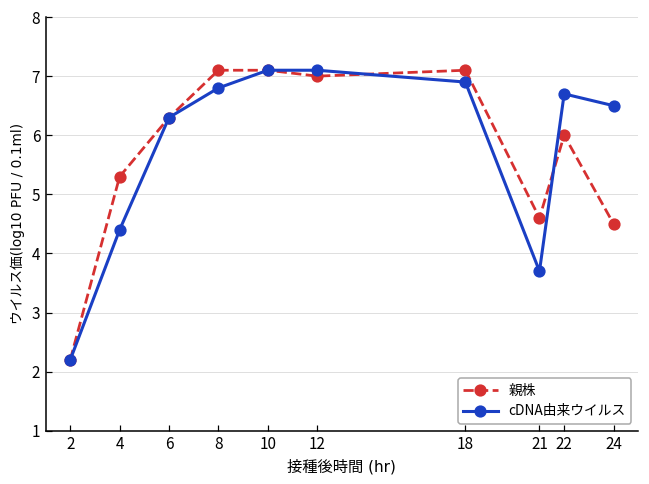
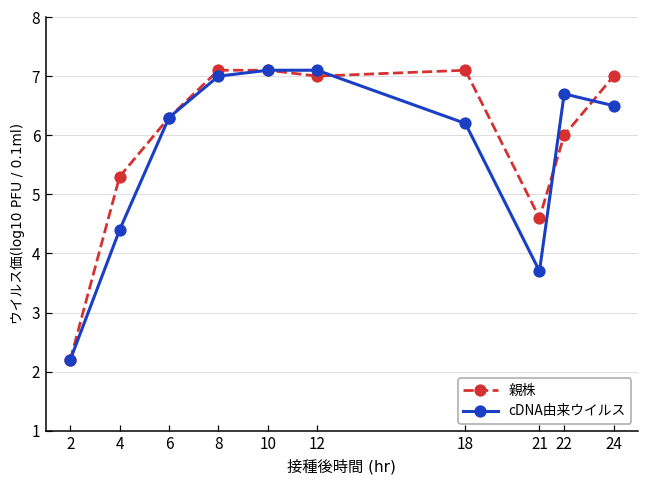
  {
    "親株": {
      "4": 5.3,
      "8": 7.1,
      "12": 7.0,
      "18": 7.1,
      "21": 4.6,
      "22": 6.0,
-     "24": 4.5
+     "24": 7.0
    },
    "cDNA由来ウイルス": {
      "4": 4.4,
-     "8": 6.8,
+     "8": 7.0,
      "12": 7.1,
-     "18": 6.9,
+     "18": 6.2,
      "21": 3.7,
      "22": 6.7,
      "24": 6.5
    }
  }
